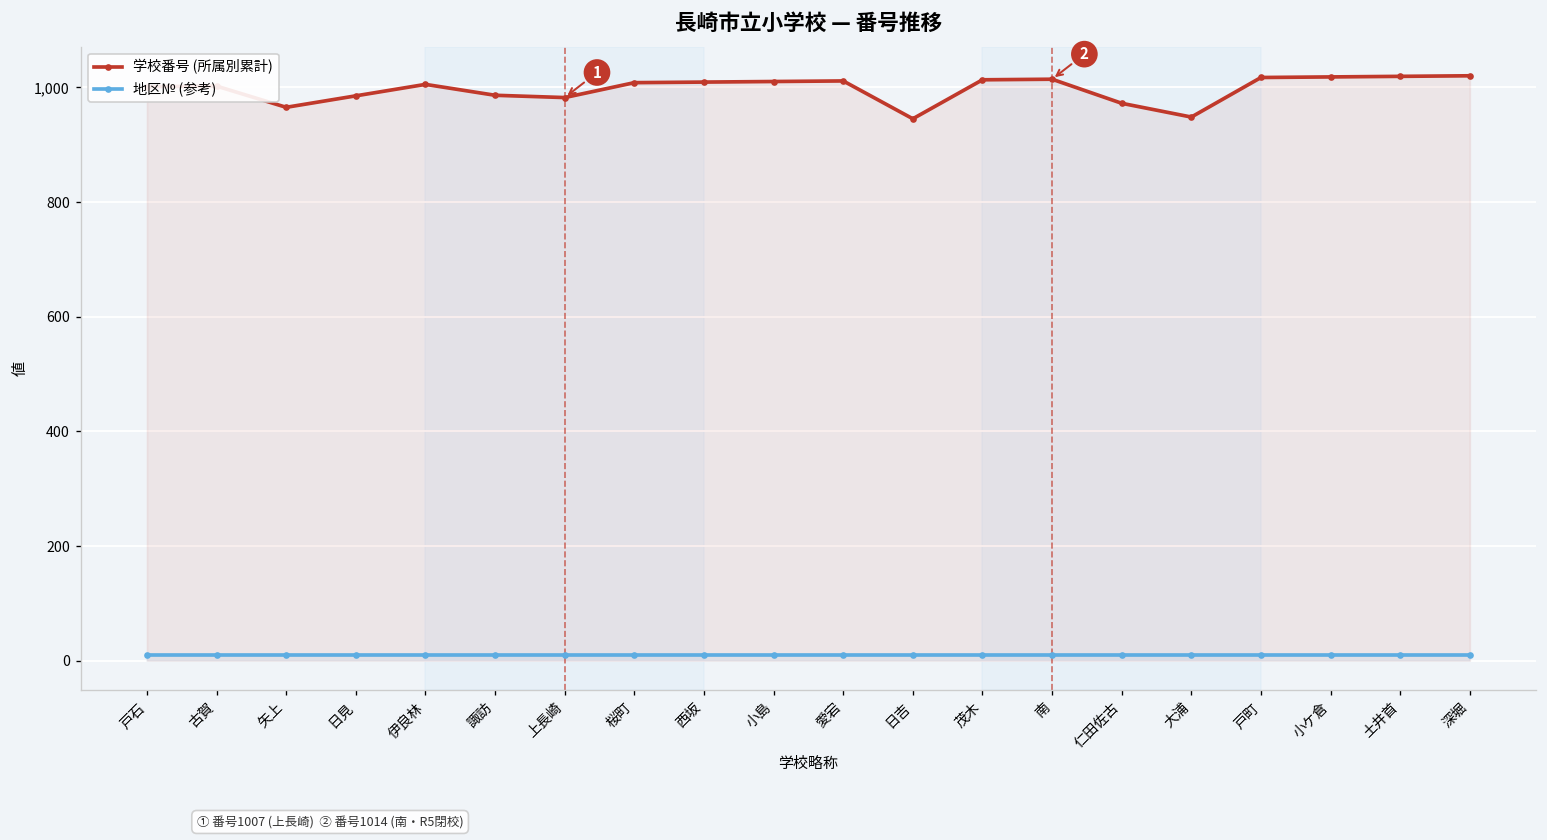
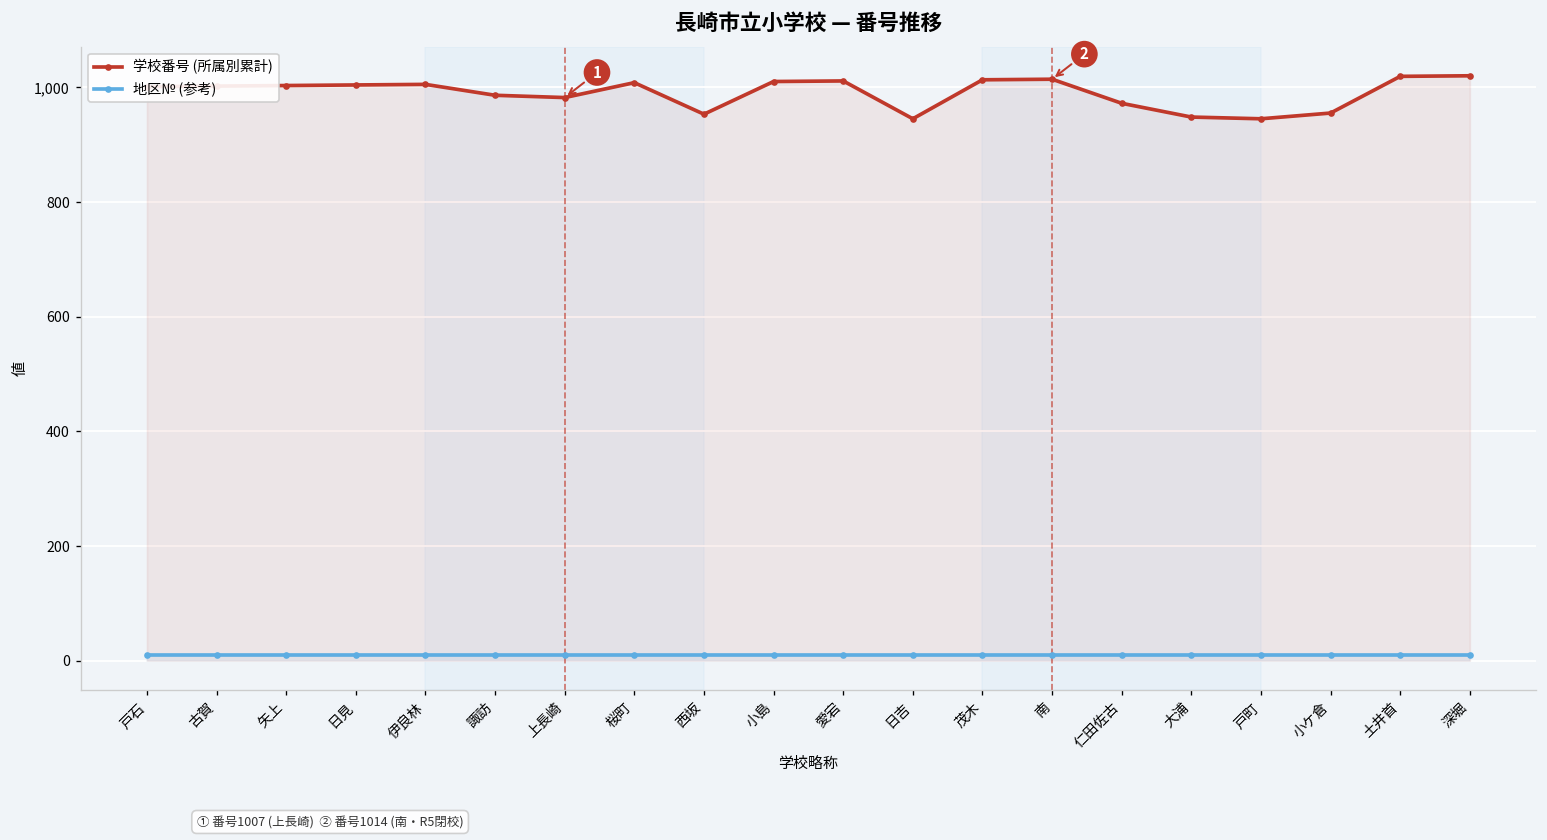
  {
    "学校番号 (所属別累計)": {
-     "矢上": "970",
-     "日見": "990",
+     "矢上": "1,000",
+     "日見": "1,000",
      "伊良林": "1,010",
      "諏訪": "990",
      "桜町": "1,010",
-     "西坂": "1,010",
+     "西坂": "950",
      "小島": "1,010",
      "愛宕": "1,010",
      "日吉": "950",
      "茂木": "1,010",
      "南": "1,010",
      "仁田佐古": "970",
      "大浦": "950",
-     "戸町": "1,020",
-     "小ケ倉": "1,020",
+     "戸町": "950",
+     "小ケ倉": "960",
      "土井首": "1,020",
      "深堀": "1,020"
    },
    "地区№ (参考)": {
      "戸石": "10",
      "古賀": "10",
      "矢上": "10",
      "日見": "10",
      "伊良林": "10",
      "諏訪": "10",
      "上長崎": "10",
      "桜町": "10",
      "西坂": "10",
      "小島": "10",
      "愛宕": "10",
      "日吉": "10",
      "茂木": "10",
      "南": "10",
      "仁田佐古": "10",
      "大浦": "10",
      "戸町": "10",
      "小ケ倉": "10",
      "土井首": "10",
      "深堀": "10"
    }
  }
